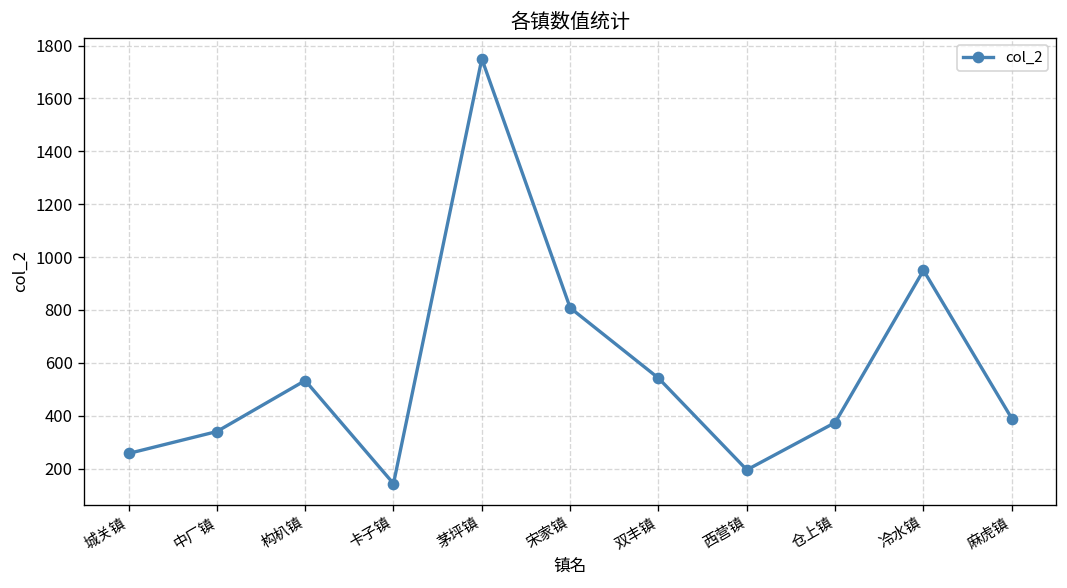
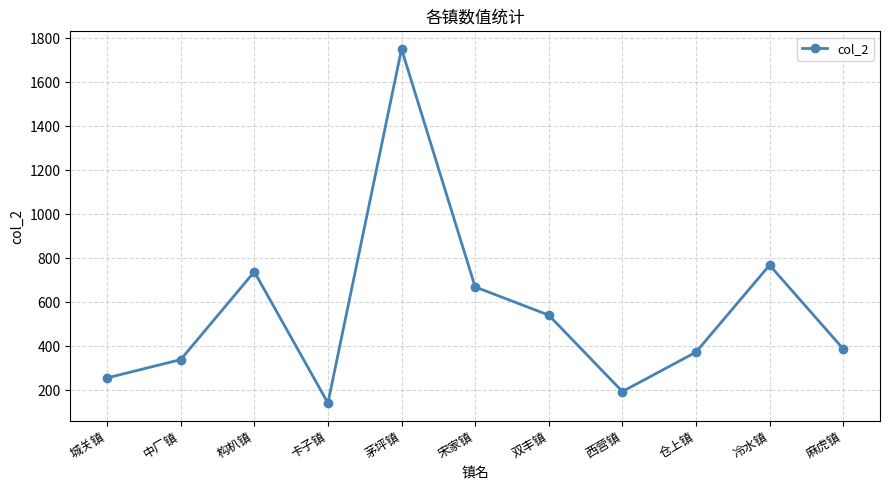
  {
    "城关镇": 260,
    "中厂镇": 340,
-   "构朳镇": 530,
+   "构朳镇": 740,
    "卡子镇": 140,
    "茅坪镇": 1750,
-   "宋家镇": 810,
+   "宋家镇": 670,
    "双丰镇": 540,
    "西营镇": 200,
    "仓上镇": 370,
-   "冷水镇": 950,
+   "冷水镇": 770,
    "麻虎镇": 390
  }
